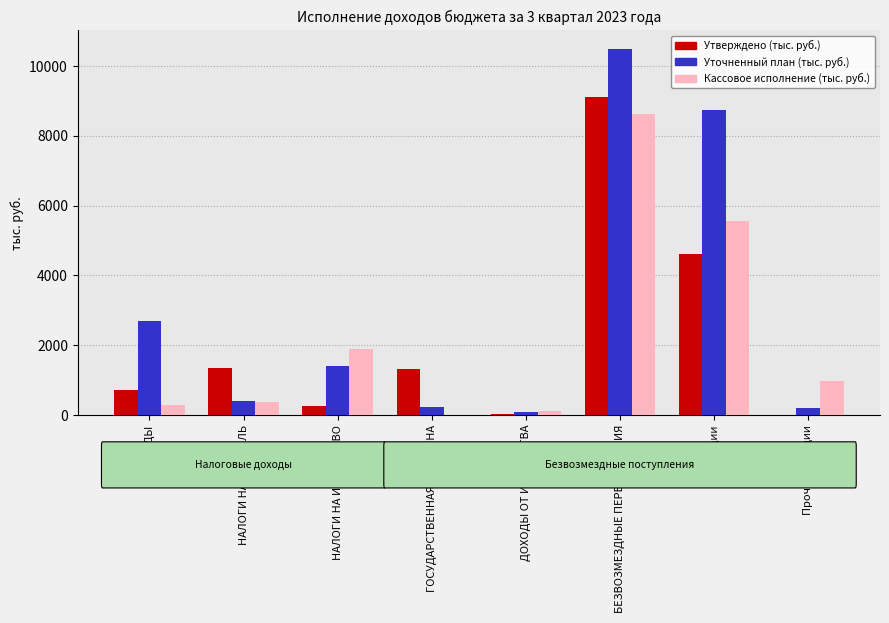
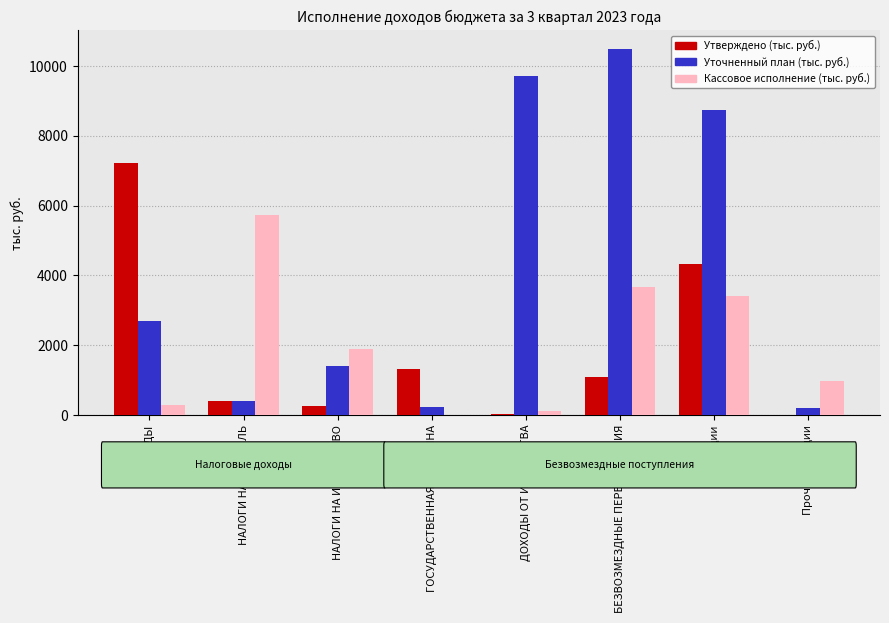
  {
    "Утверждено (тыс. руб.)": {
-     "ДОХОДЫ": 700,
-     "НАЛОГИ НА ПРИБЫЛЬ": 1300,
+     "ДОХОДЫ": 7200,
+     "НАЛОГИ НА ПРИБЫЛЬ": 400,
      "НАЛОГИ НА ИМУЩЕСТВО": 300,
      "ГОСУДАРСТВЕННАЯ ПОШЛИНА": 1300,
-     "БЕЗВОЗМЕЗДНЫЕ ПЕРЕЧИСЛЕНИЯ": 9100,
-     "Дотации": 4600,
+     "БЕЗВОЗМЕЗДНЫЕ ПЕРЕЧИСЛЕНИЯ": 1100,
+     "Дотации": 4300,
      "Прочие дотации": 0
    },
    "Уточненный план (тыс. руб.)": {
      "ДОХОДЫ": 2700,
      "НАЛОГИ НА ПРИБЫЛЬ": 400,
      "НАЛОГИ НА ИМУЩЕСТВО": 1400,
      "ГОСУДАРСТВЕННАЯ ПОШЛИНА": 200,
-     "ДОХОДЫ ОТ ИМУЩЕСТВА": 100,
+     "ДОХОДЫ ОТ ИМУЩЕСТВА": 9700,
      "БЕЗВОЗМЕЗДНЫЕ ПЕРЕЧИСЛЕНИЯ": 10500,
      "Дотации": 8700,
      "Прочие дотации": 200
    },
    "Кассовое исполнение (тыс. руб.)": {
      "ДОХОДЫ": 300,
-     "НАЛОГИ НА ПРИБЫЛЬ": 400,
+     "НАЛОГИ НА ПРИБЫЛЬ": 5700,
      "НАЛОГИ НА ИМУЩЕСТВО": 1900,
      "ДОХОДЫ ОТ ИМУЩЕСТВА": 100,
-     "БЕЗВОЗМЕЗДНЫЕ ПЕРЕЧИСЛЕНИЯ": 8600,
-     "Дотации": 5600,
+     "БЕЗВОЗМЕЗДНЫЕ ПЕРЕЧИСЛЕНИЯ": 3700,
+     "Дотации": 3400,
      "Прочие дотации": 1000
    }
  }
